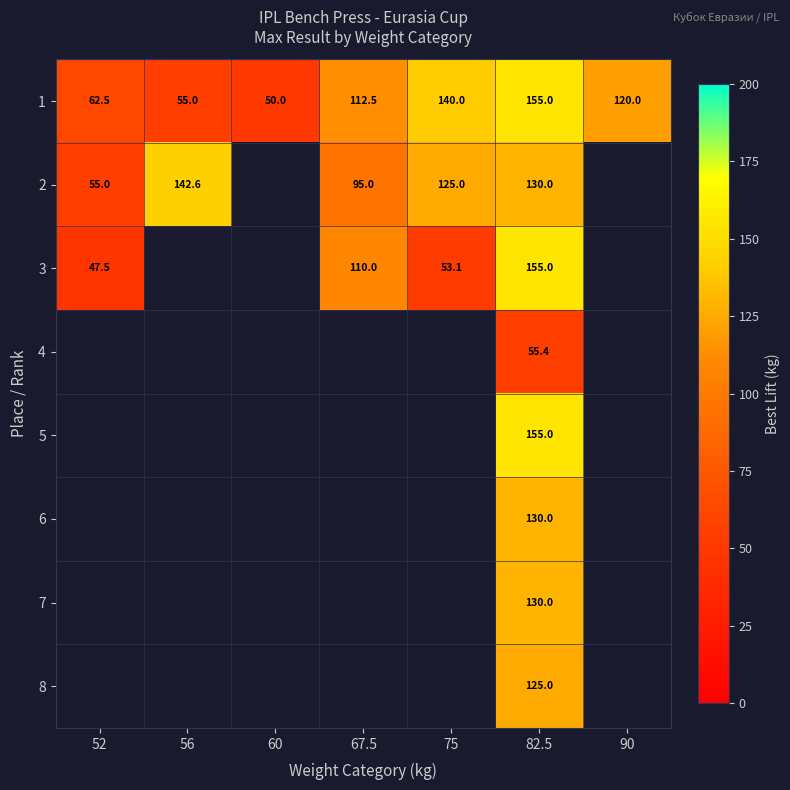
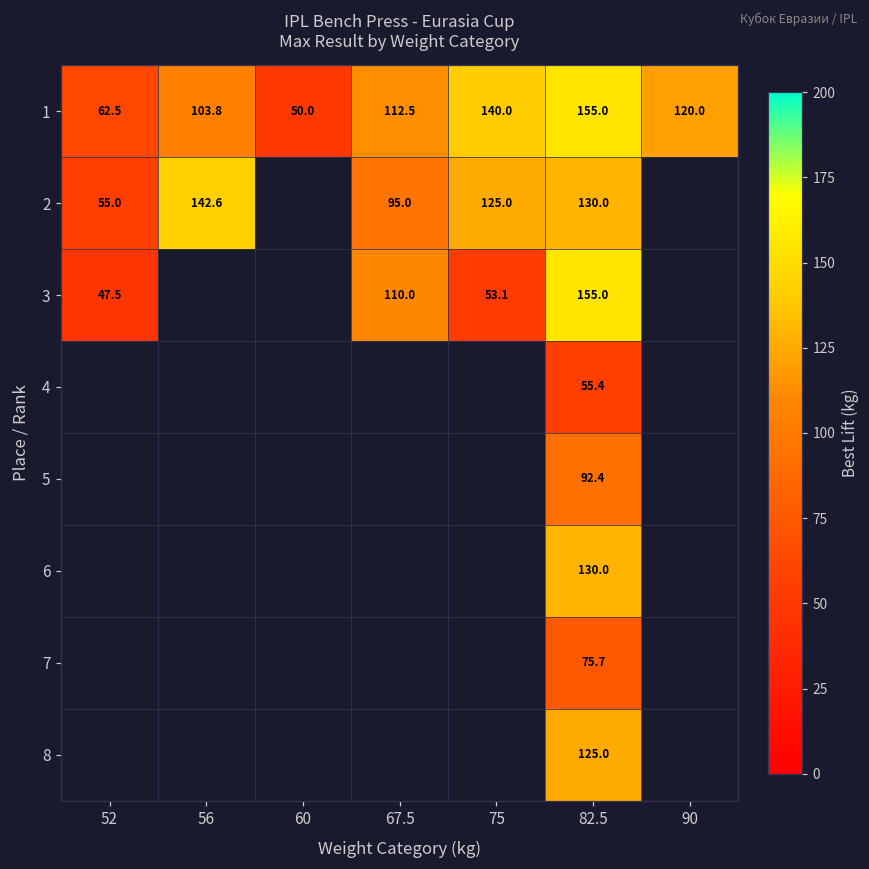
  {
    "1": {
      "52": 62.5,
-     "56": 55.0,
+     "56": 103.8,
      "60": 50.0,
      "67.5": 112.5,
      "75": 140.0,
      "82.5": 155.0,
      "90": 120.0
    },
    "2": {
      "52": 55.0,
      "56": 142.6,
      "67.5": 95.0,
      "75": 125.0,
      "82.5": 130.0
    },
    "3": {
      "52": 47.5,
      "67.5": 110.0,
      "75": 53.1,
      "82.5": 155.0
    },
    "4": {
      "82.5": 55.4
    },
    "5": {
-     "82.5": 155.0
+     "82.5": 92.4
    },
    "6": {
      "82.5": 130.0
    },
    "7": {
-     "82.5": 130.0
+     "82.5": 75.7
    },
    "8": {
      "82.5": 125.0
    }
  }
